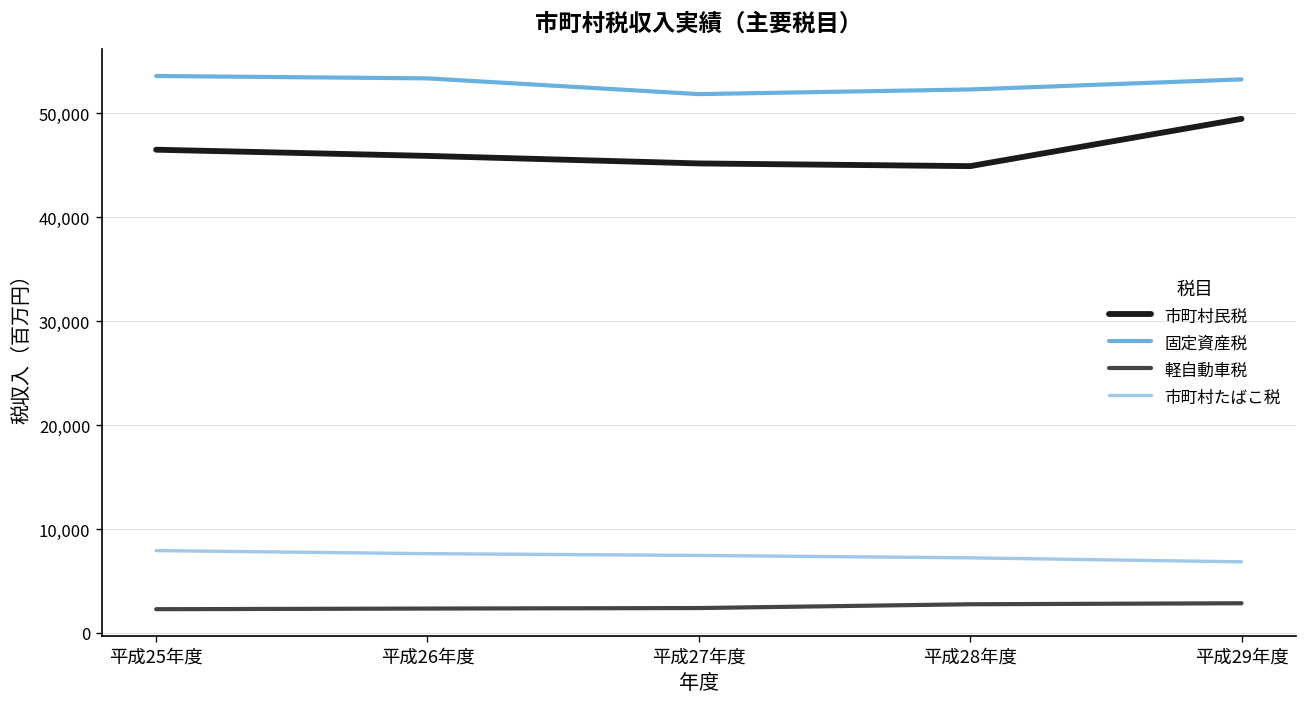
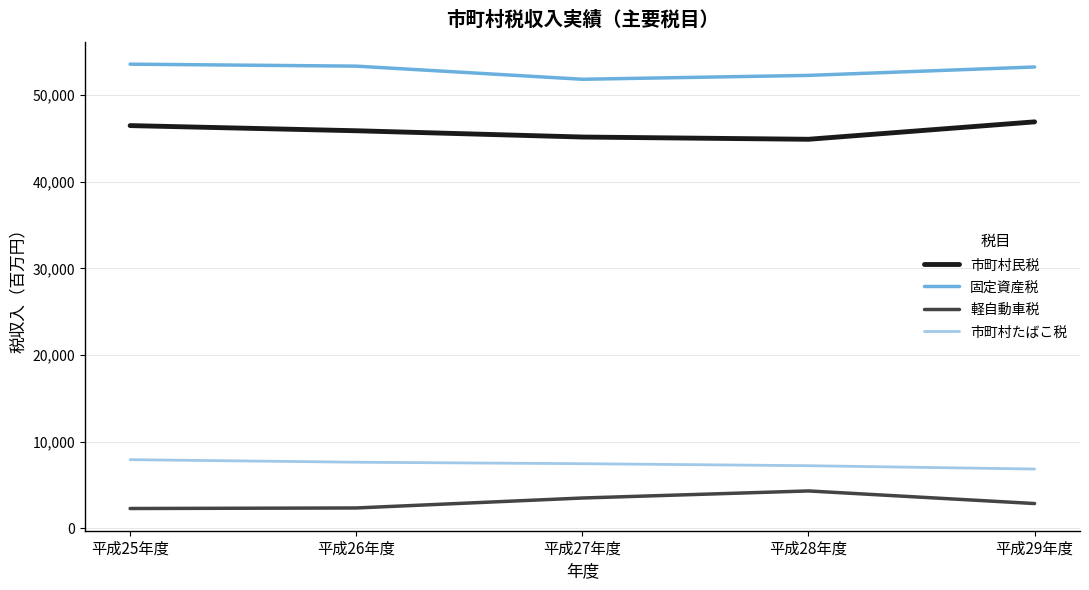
  {
    "市町村民税": {
      "平成25年度": "46,000",
      "平成26年度": "46,000",
      "平成27年度": "45,000",
      "平成28年度": "45,000",
-     "平成29年度": "49,000"
+     "平成29年度": "47,000"
    },
    "軽自動車税": {
      "平成25年度": "2,000",
      "平成26年度": "2,000",
-     "平成27年度": "2,000",
-     "平成28年度": "3,000",
+     "平成27年度": "3,000",
+     "平成28年度": "4,000",
      "平成29年度": "3,000"
    }
  }
